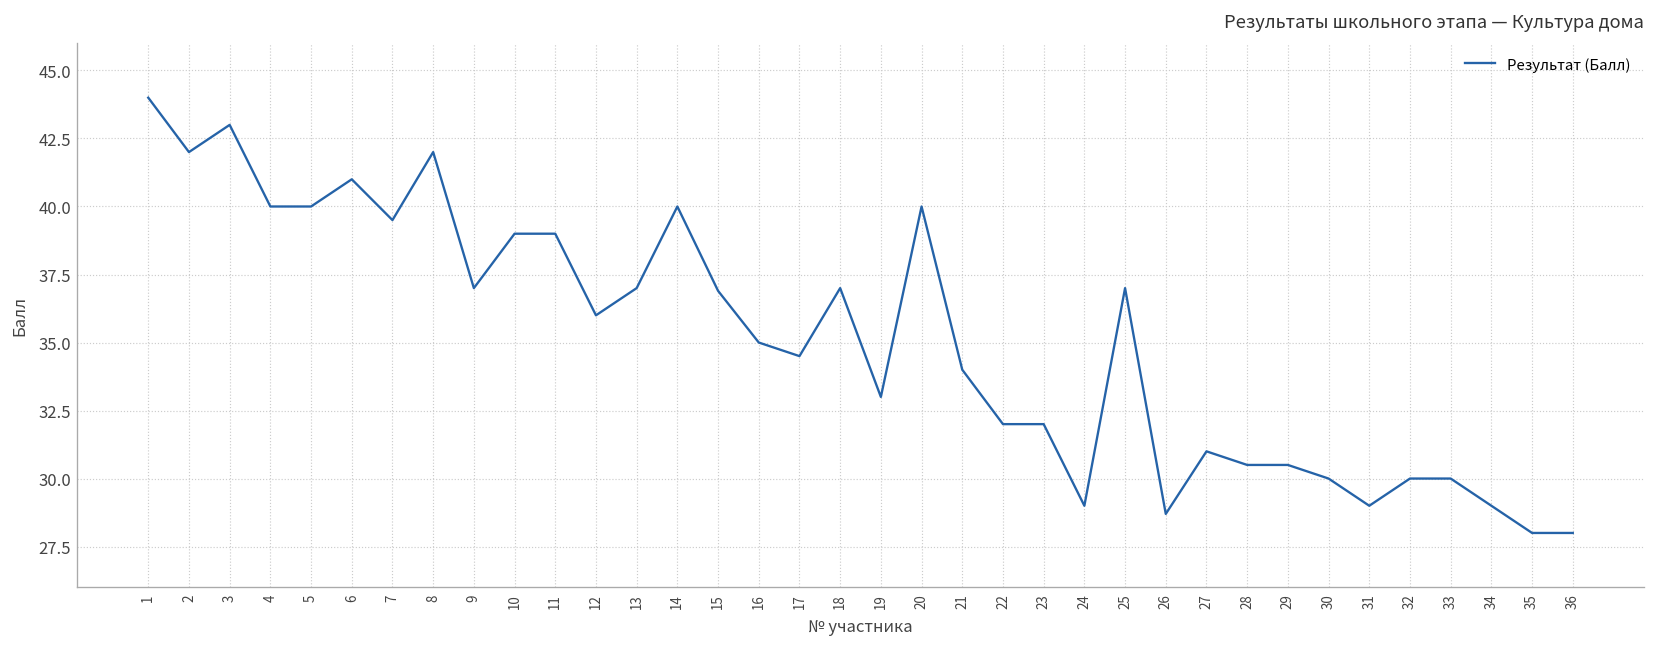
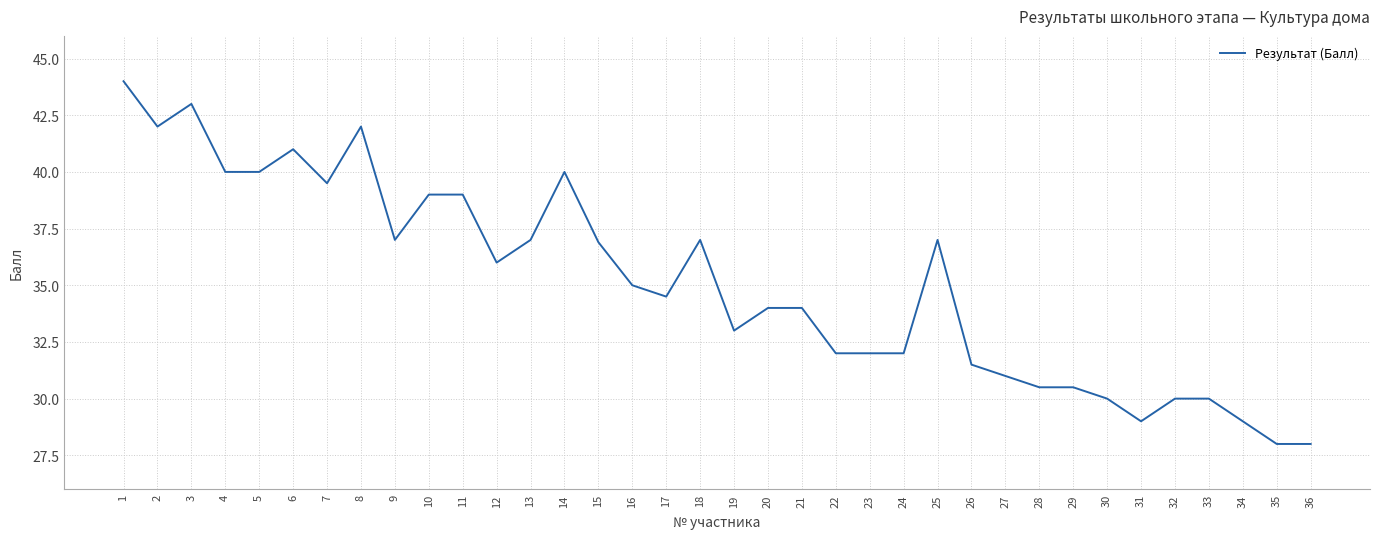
  {
    "1": 44.0,
    "2": 42.0,
    "3": 43.0,
    "4": 40.0,
    "5": 40.0,
    "6": 41.0,
    "7": 39.5,
    "8": 42.0,
    "9": 37.0,
    "10": 39.0,
    "11": 39.0,
    "12": 36.0,
    "13": 37.0,
    "14": 40.0,
    "15": 36.9,
    "16": 35.0,
    "17": 34.5,
    "18": 37.0,
    "19": 33.0,
-   "20": 40,
+   "20": 34,
    "21": 34.0,
    "22": 32.0,
    "23": 32.0,
-   "24": 29,
+   "24": 32,
    "25": 37.0,
-   "26": 28.7,
+   "26": 31.5,
    "27": 31.0,
    "28": 30.5,
    "29": 30.5,
    "30": 30.0,
    "31": 29.0,
    "32": 30.0,
    "33": 30.0,
    "34": 29.0,
    "35": 28.0,
    "36": 28.0
  }
